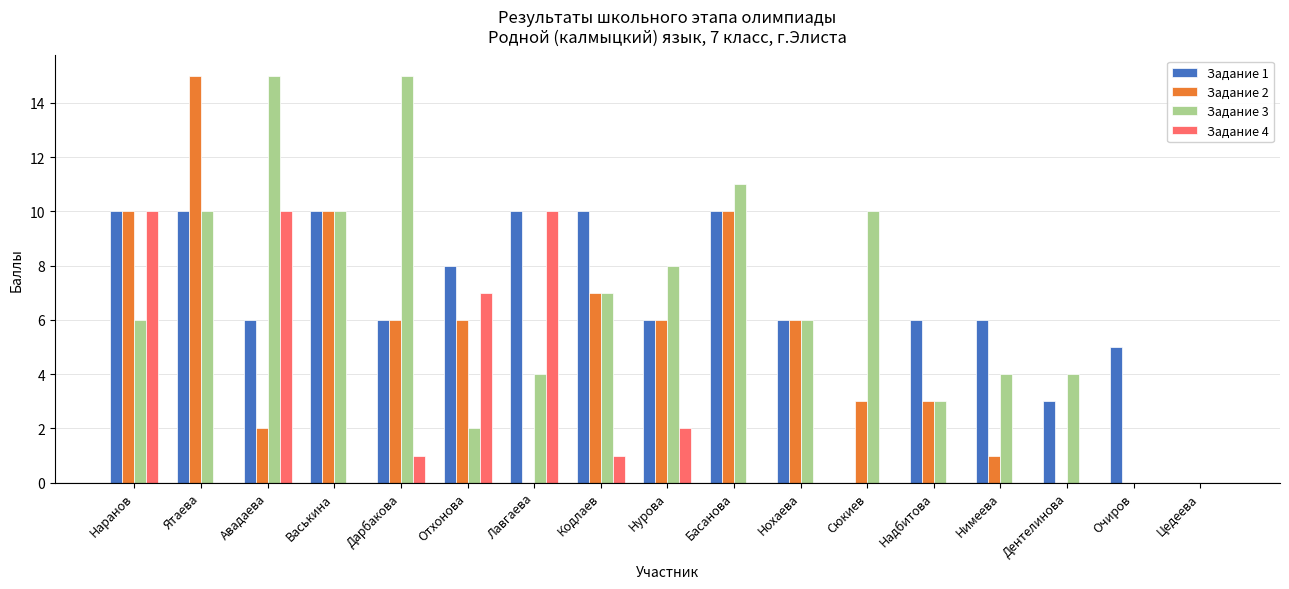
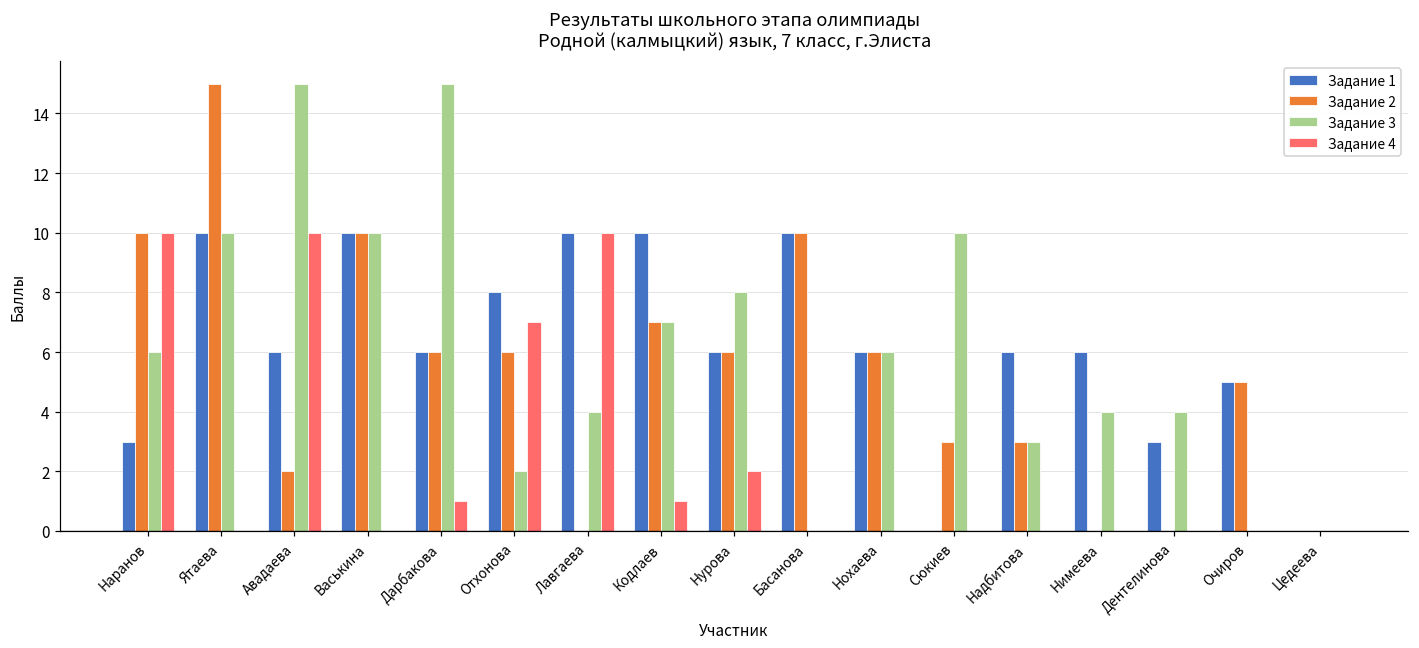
  {
    "Задание 1": {
-     "Наранов": 10,
+     "Наранов": 3,
      "Ятаева": 10,
      "Авадаева": 6,
      "Васькина": 10,
      "Дарбакова": 6,
      "Отхонова": 8,
      "Лавгаева": 10,
      "Кодлаев": 10,
      "Нурова": 6,
      "Басанова": 10,
      "Нохаева": 6,
      "Сюкиев": 0,
      "Надбитова": 6,
      "Нимеева": 6,
      "Дентелинова": 3,
      "Очиров": 5,
      "Цедеева": 0
    },
    "Задание 2": {
      "Наранов": 10,
      "Ятаева": 15,
      "Авадаева": 2,
      "Васькина": 10,
      "Дарбакова": 6,
      "Отхонова": 6,
      "Лавгаева": 0,
      "Кодлаев": 7,
      "Нурова": 6,
      "Басанова": 10,
      "Нохаева": 6,
      "Сюкиев": 3,
      "Надбитова": 3,
-     "Нимеева": 1,
+     "Нимеева": 0,
      "Дентелинова": 0,
-     "Очиров": 0,
+     "Очиров": 5,
      "Цедеева": 0
    },
    "Задание 3": {
      "Наранов": 6,
      "Ятаева": 10,
      "Авадаева": 15,
      "Васькина": 10,
      "Дарбакова": 15,
      "Отхонова": 2,
      "Лавгаева": 4,
      "Кодлаев": 7,
      "Нурова": 8,
-     "Басанова": 11,
+     "Басанова": 0,
      "Нохаева": 6,
      "Сюкиев": 10,
      "Надбитова": 3,
      "Нимеева": 4,
      "Дентелинова": 4,
      "Очиров": 0,
      "Цедеева": 0
    },
    "Задание 4": {
      "Наранов": 10,
      "Ятаева": 0,
      "Авадаева": 10,
      "Васькина": 0,
      "Дарбакова": 1,
      "Отхонова": 7,
      "Лавгаева": 10,
      "Кодлаев": 1,
      "Нурова": 2,
      "Басанова": 0,
      "Нохаева": 0,
      "Сюкиев": 0,
      "Надбитова": 0,
      "Нимеева": 0,
      "Дентелинова": 0,
      "Очиров": 0,
      "Цедеева": 0
    }
  }
